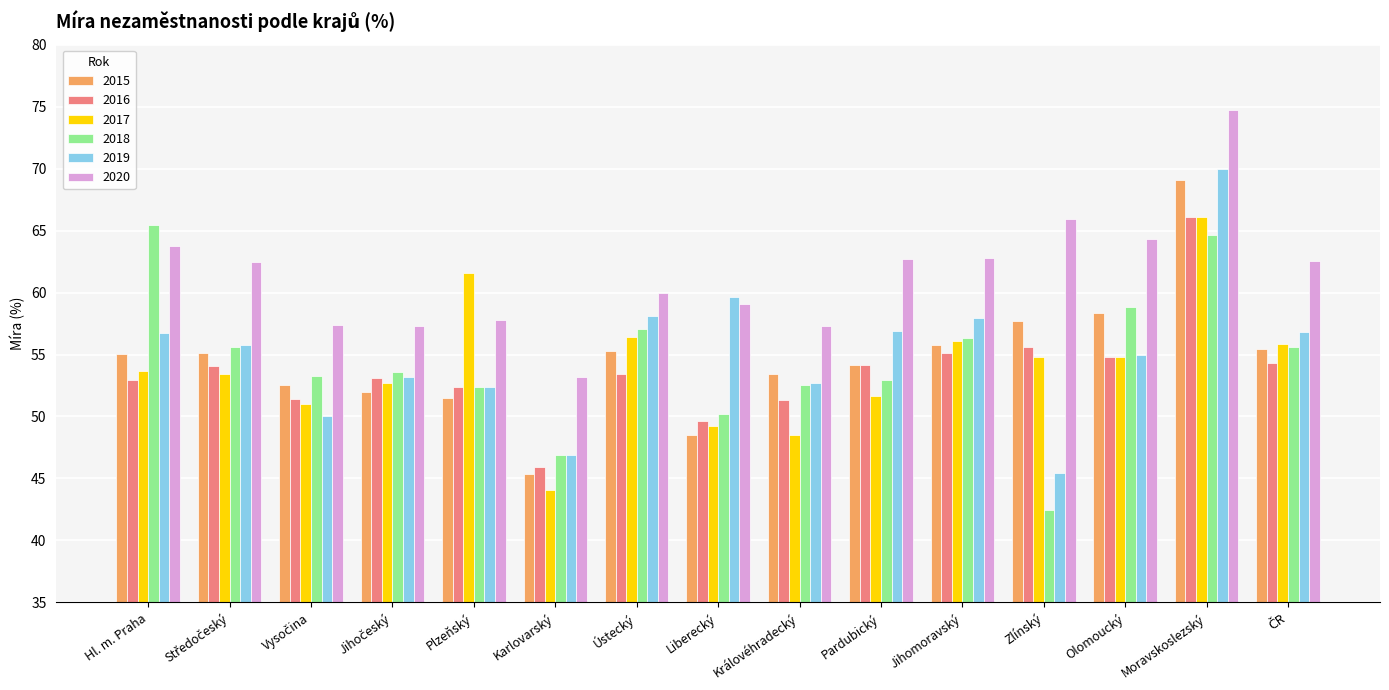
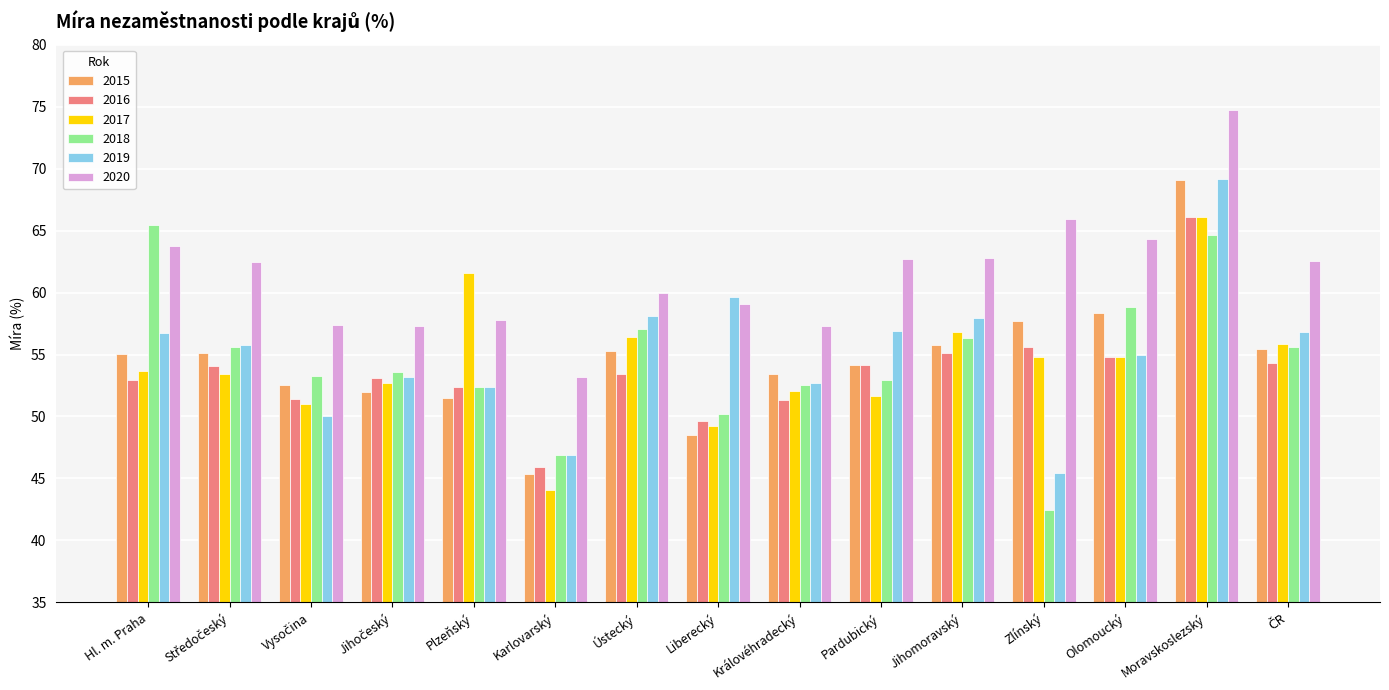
  {
    "2017": {
      "Hl. m. Praha": 53.7,
      "Středočeský": 53.4,
      "Vysočina": 51.0,
      "Jihočeský": 52.7,
      "Plzeňský": 61.6,
      "Karlovarský": 44.0,
      "Ústecký": 56.4,
      "Liberecký": 49.3,
-     "Královéhradecký": 48.5,
+     "Královéhradecký": 52.1,
      "Pardubický": 51.7,
-     "Jihomoravský": 56.1,
+     "Jihomoravský": 56.9,
      "Zlínský": 54.8,
      "Olomoucký": 54.8,
      "Moravskoslezský": 66.1,
      "ČR": 55.8
    },
    "2018": {
      "Hl. m. Praha": 65.5,
      "Středočeský": 55.6,
      "Vysočina": 53.3,
      "Jihočeský": 53.6,
      "Plzeňský": 52.4,
      "Karlovarský": 46.9,
      "Ústecký": 57.1,
      "Liberecký": 50.2,
      "Královéhradecký": 52.6,
      "Pardubický": 53.0,
      "Jihomoravský": 56.3,
      "Zlínský": 42.4,
      "Olomoucký": 58.8,
      "Moravskoslezský": 64.6,
      "ČR": 55.6
    },
    "2019": {
      "Hl. m. Praha": 56.7,
      "Středočeský": 55.8,
      "Vysočina": 50.0,
      "Jihočeský": 53.2,
      "Plzeňský": 52.4,
      "Karlovarský": 46.9,
      "Ústecký": 58.1,
      "Liberecký": 59.7,
      "Královéhradecký": 52.7,
      "Pardubický": 56.9,
      "Jihomoravský": 57.9,
      "Zlínský": 45.5,
      "Olomoucký": 55.0,
-     "Moravskoslezský": 70.0,
+     "Moravskoslezský": 69.2,
      "ČR": 56.9
    },
    "2020": {
      "Hl. m. Praha": 63.8,
      "Středočeský": 62.5,
      "Vysočina": 57.4,
      "Jihočeský": 57.3,
      "Plzeňský": 57.8,
      "Karlovarský": 53.2,
      "Ústecký": 60.0,
      "Liberecký": 59.0,
      "Královéhradecký": 57.3,
      "Pardubický": 62.7,
      "Jihomoravský": 62.8,
      "Zlínský": 66.0,
      "Olomoucký": 64.3,
      "Moravskoslezský": 74.7,
      "ČR": 62.5
    }
  }
